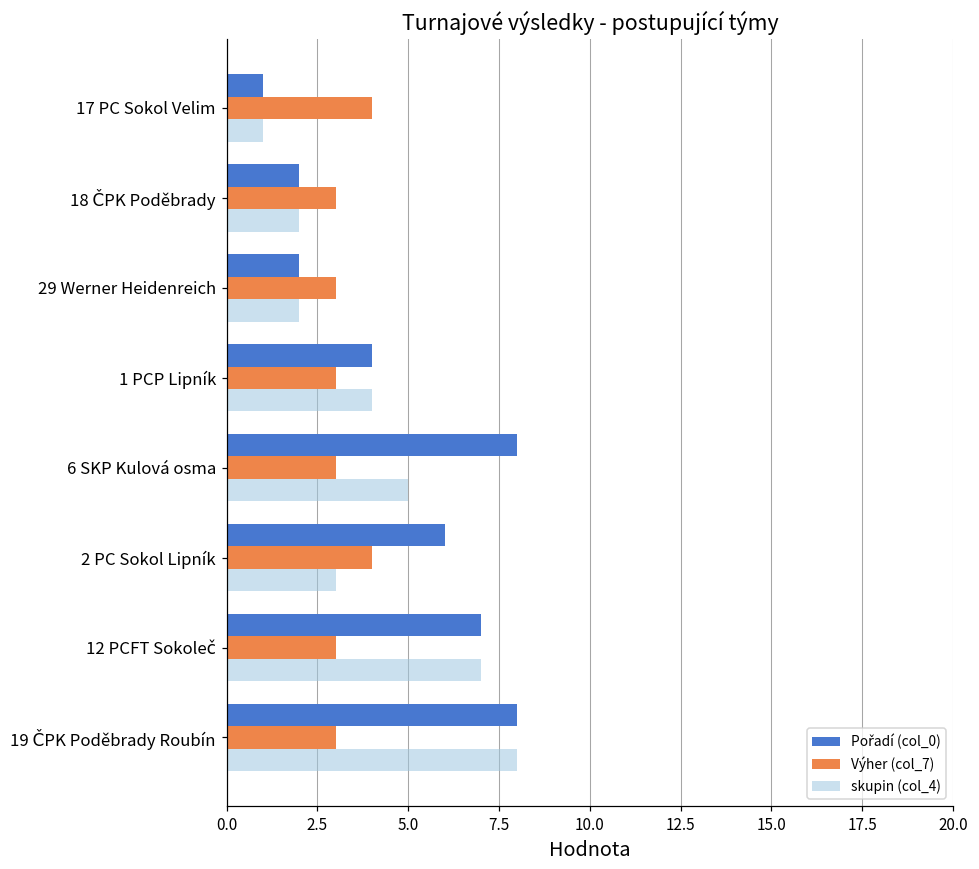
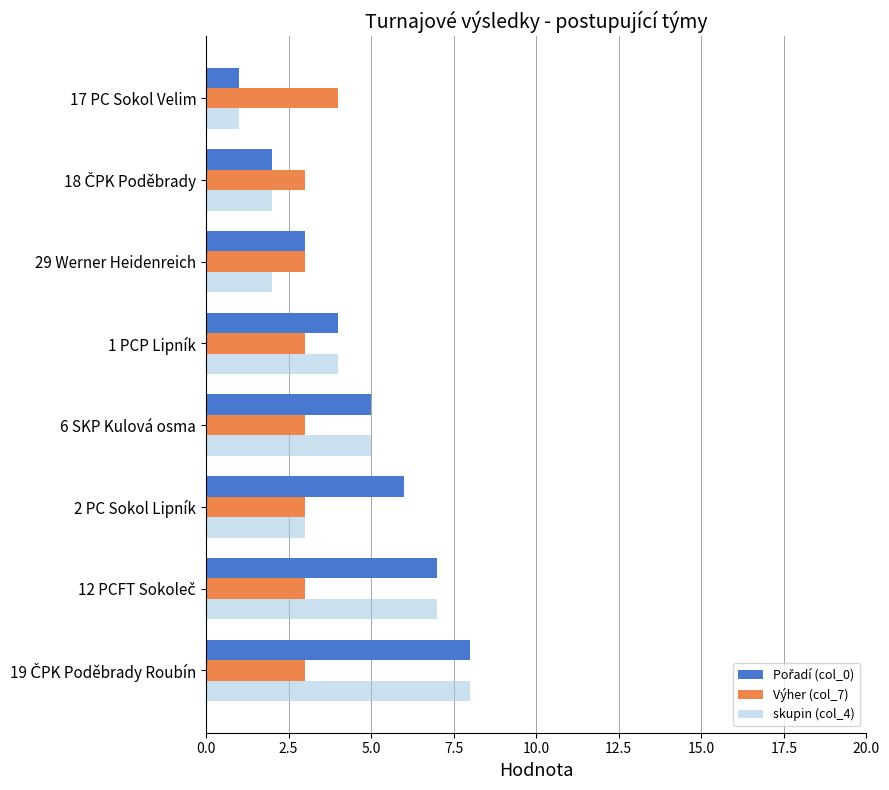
  {
    "Pořadí (col_0)": {
      "17 PC Sokol Velim": 1,
      "18 ČPK Poděbrady": 2,
-     "29 Werner Heidenreich": 2,
+     "29 Werner Heidenreich": 3,
      "1 PCP Lipník": 4,
-     "6 SKP Kulová osma": 8,
+     "6 SKP Kulová osma": 5,
      "2 PC Sokol Lipník": 6,
      "12 PCFT Sokoleč": 7,
      "19 ČPK Poděbrady Roubín": 8
    },
    "Výher (col_7)": {
      "17 PC Sokol Velim": 4,
      "18 ČPK Poděbrady": 3,
      "29 Werner Heidenreich": 3,
      "1 PCP Lipník": 3,
      "6 SKP Kulová osma": 3,
-     "2 PC Sokol Lipník": 4,
+     "2 PC Sokol Lipník": 3,
      "12 PCFT Sokoleč": 3,
      "19 ČPK Poděbrady Roubín": 3
    },
    "skupin (col_4)": {
      "17 PC Sokol Velim": 1,
      "18 ČPK Poděbrady": 2,
      "29 Werner Heidenreich": 2,
      "1 PCP Lipník": 4,
      "6 SKP Kulová osma": 5,
      "2 PC Sokol Lipník": 3,
      "12 PCFT Sokoleč": 7,
      "19 ČPK Poděbrady Roubín": 8
    }
  }
